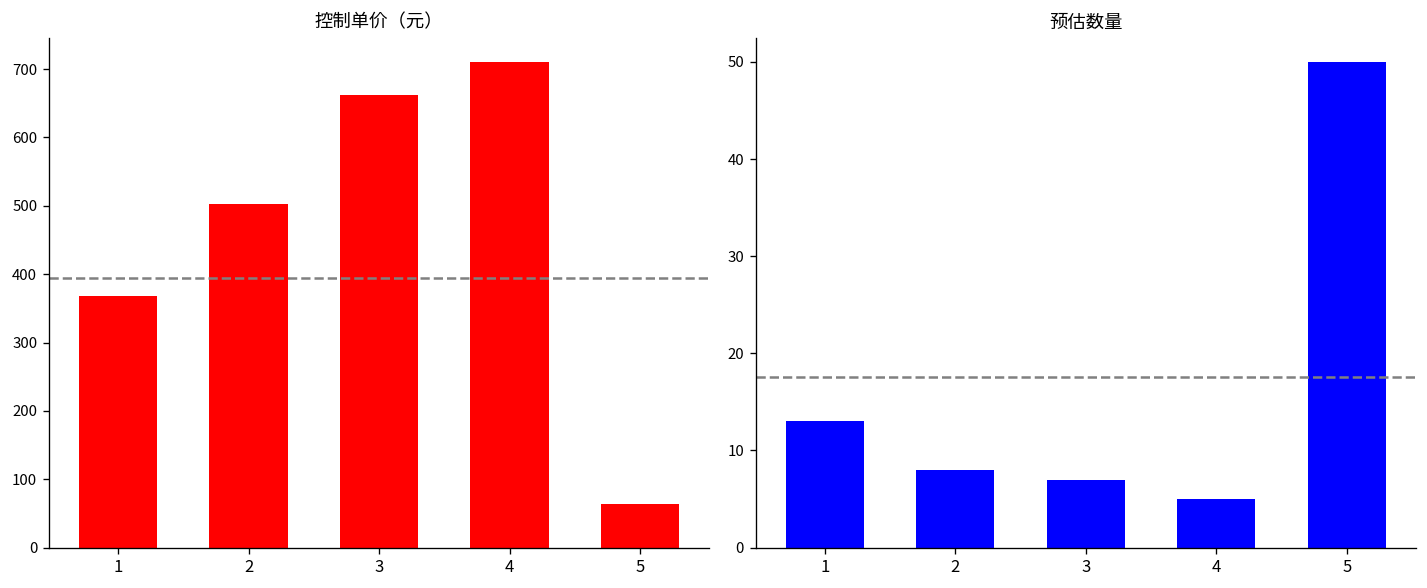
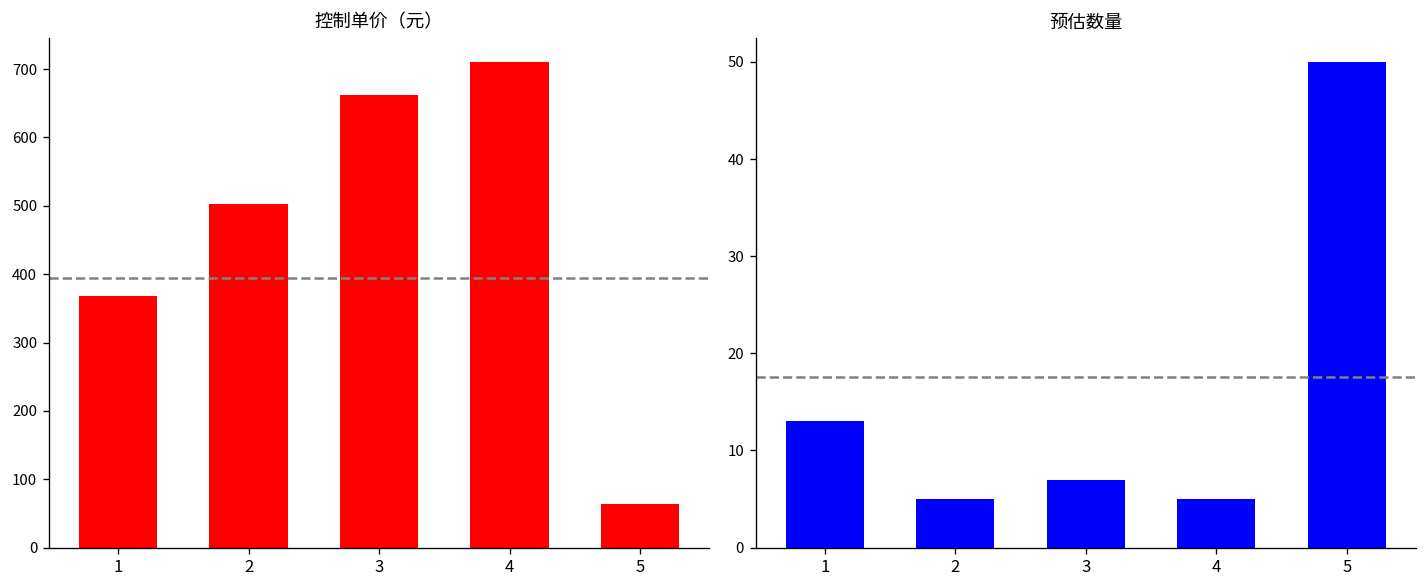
  {
    "控制单价（元）": {
      "1": 370,
      "2": 500,
      "3": 660,
      "4": 710,
      "5": 60
    },
    "预估数量": {
      "1": 13,
-     "2": 8,
+     "2": 5,
      "3": 7,
      "4": 5,
      "5": 50
    }
  }
